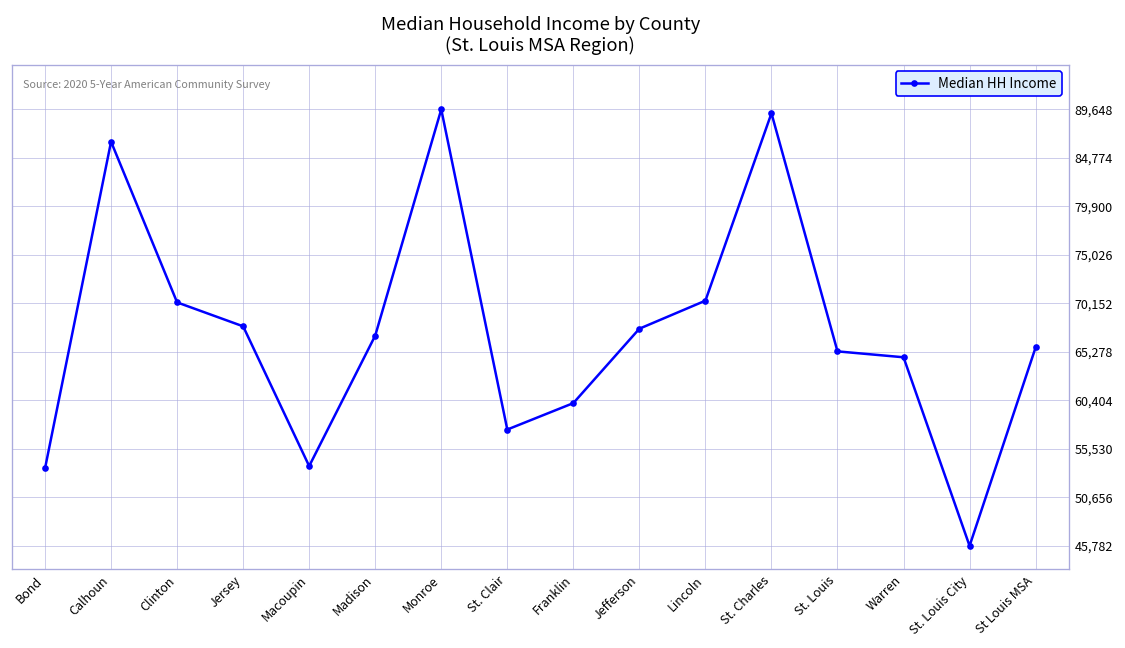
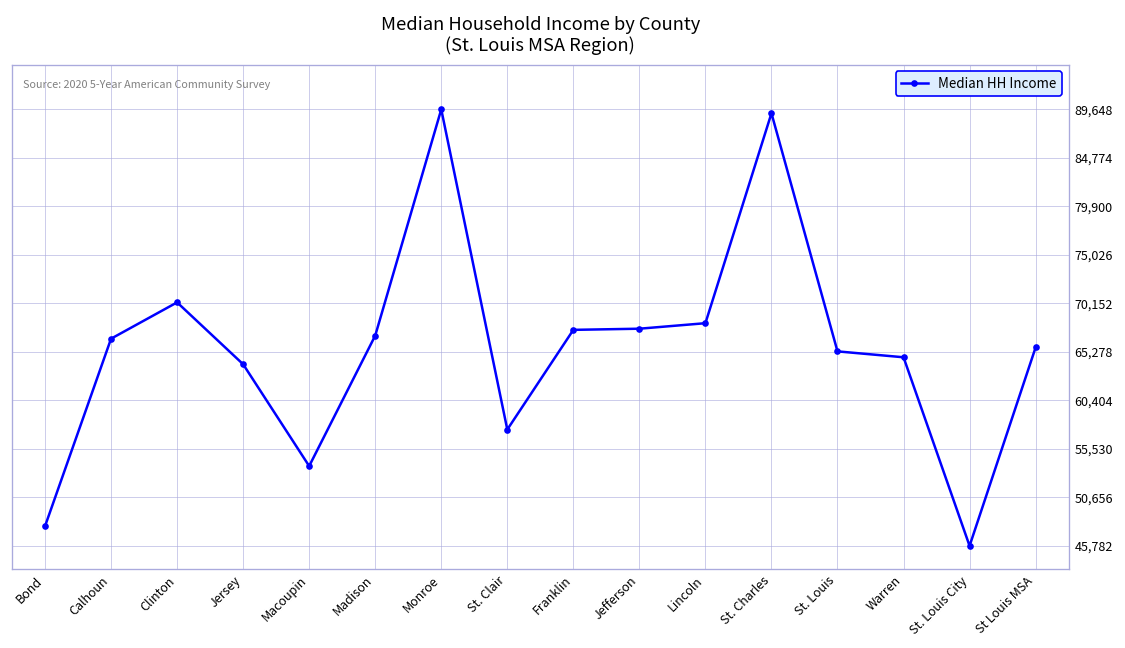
  {
-   "Bond": "54,000",
-   "Calhoun": "86,000",
+   "Bond": "48,000",
+   "Calhoun": "67,000",
    "Clinton": "70,000",
-   "Jersey": "68,000",
+   "Jersey": "64,000",
    "Macoupin": "54,000",
    "Madison": "67,000",
    "Monroe": "90,000",
    "St. Clair": "57,000",
-   "Franklin": "60,000",
+   "Franklin": "67,000",
    "Jefferson": "68,000",
-   "Lincoln": "70,000",
+   "Lincoln": "68,000",
    "St. Charles": "89,000",
    "St. Louis": "65,000",
    "Warren": "65,000",
    "St. Louis City": "46,000",
    "St Louis MSA": "66,000"
  }
